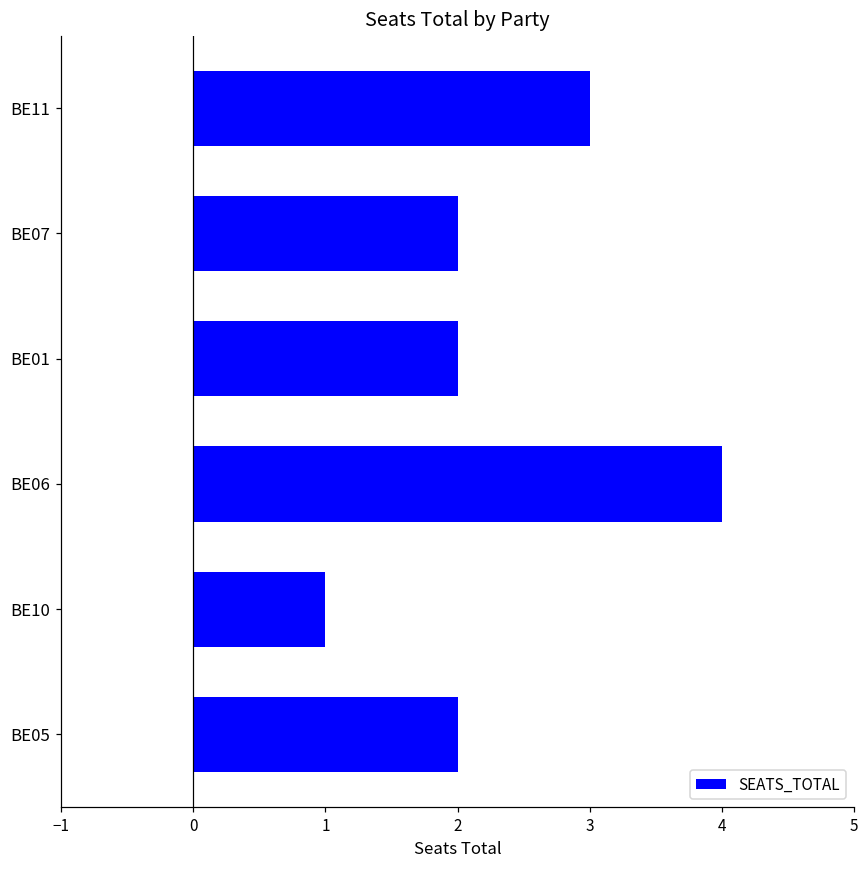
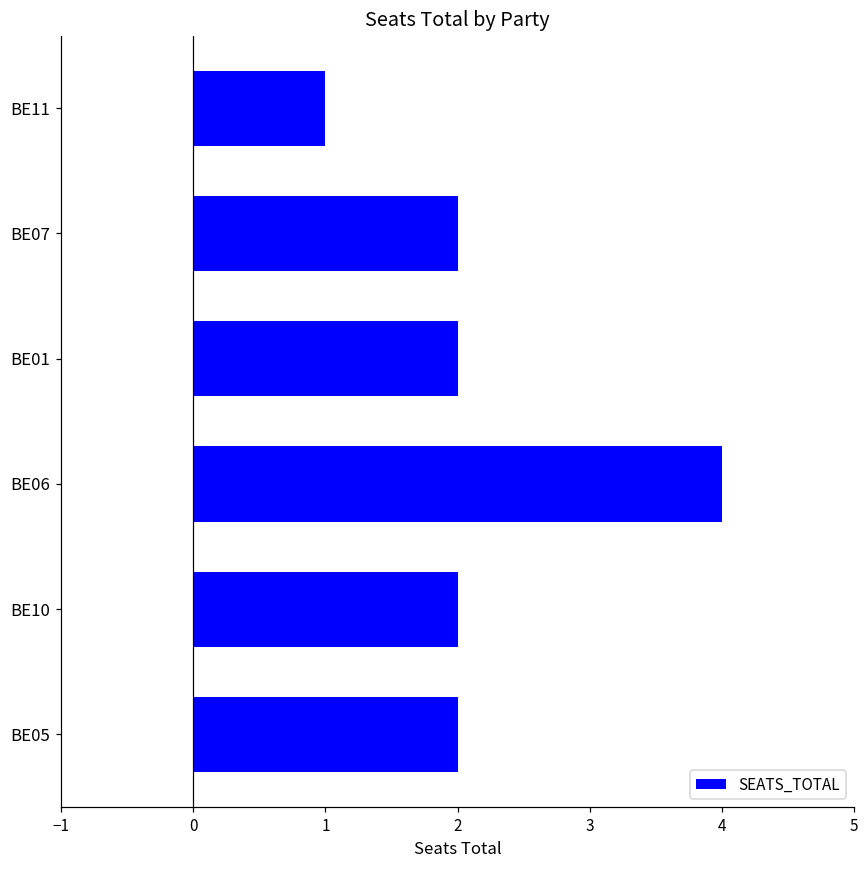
  {
-   "BE11": 3,
+   "BE11": 1,
    "BE07": 2,
    "BE01": 2,
    "BE06": 4,
-   "BE10": 1,
+   "BE10": 2,
    "BE05": 2
  }
